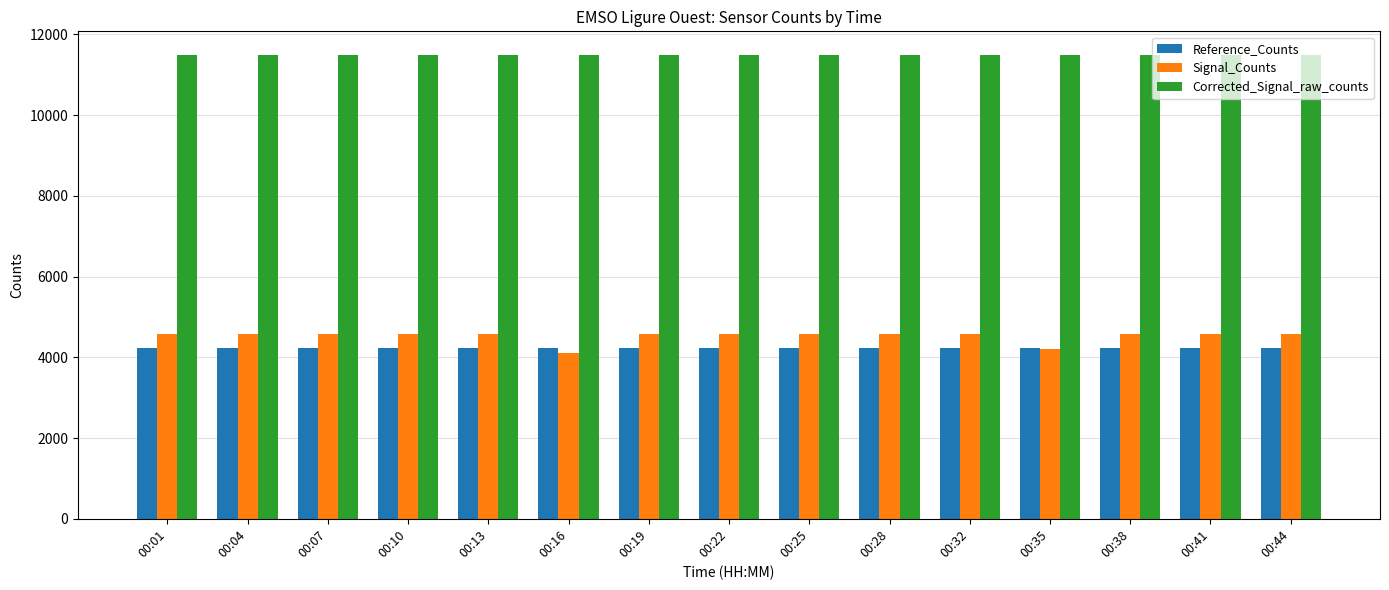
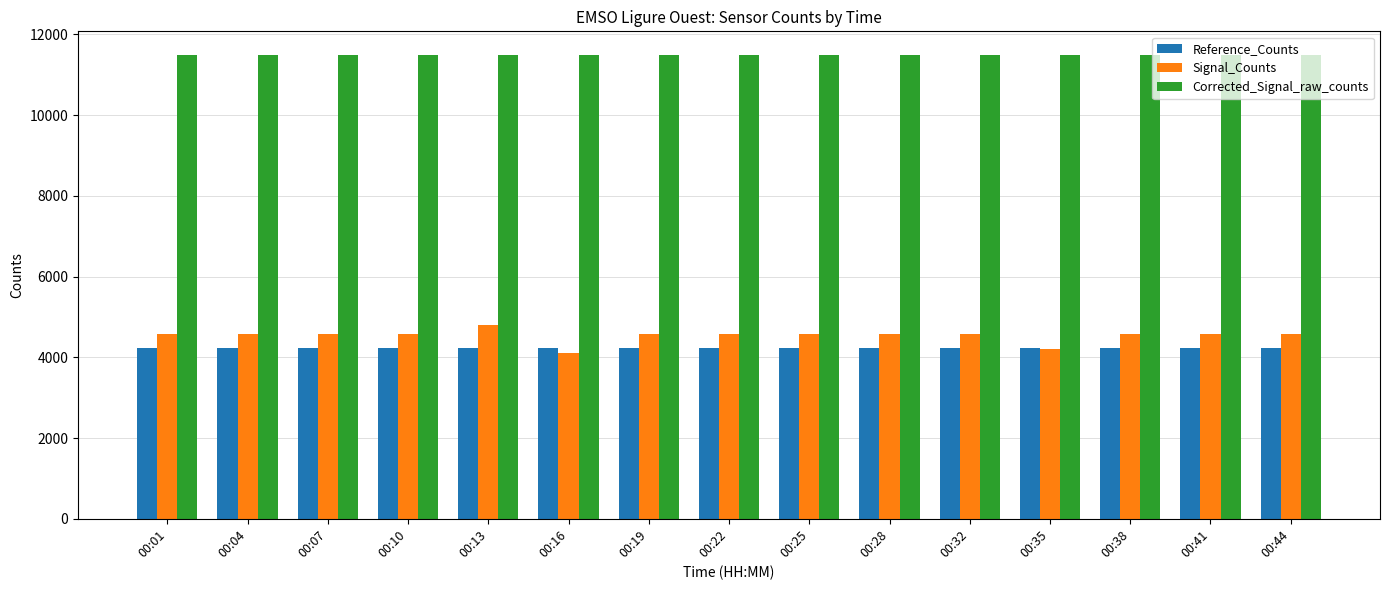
  {
    "Reference_Counts": {
      "00:01": 4200,
      "00:04": 4200,
      "00:07": 4200,
      "00:10": 4200,
      "00:13": 4200,
      "00:16": 4200,
      "00:19": 4200,
      "00:22": 4200,
      "00:25": 4200,
      "00:28": 4200,
      "00:32": 4200,
      "00:35": 4200,
      "00:38": 4200,
      "00:41": 4200,
      "00:44": 4200
    },
    "Signal_Counts": {
      "00:01": 4600,
      "00:04": 4600,
      "00:07": 4600,
      "00:10": 4600,
-     "00:13": 4600,
+     "00:13": 4800,
      "00:16": 4100,
      "00:19": 4600,
      "00:22": 4600,
      "00:25": 4600,
      "00:28": 4600,
      "00:32": 4600,
      "00:35": 4200,
      "00:38": 4600,
      "00:41": 4600,
      "00:44": 4600
    },
    "Corrected_Signal_raw_counts": {
      "00:01": 11500,
      "00:04": 11500,
      "00:07": 11500,
      "00:10": 11500,
      "00:13": 11500,
      "00:16": 11500,
      "00:19": 11500,
      "00:22": 11500,
      "00:25": 11500,
      "00:28": 11500,
      "00:32": 11500,
      "00:35": 11500,
      "00:38": 11500
    }
  }
